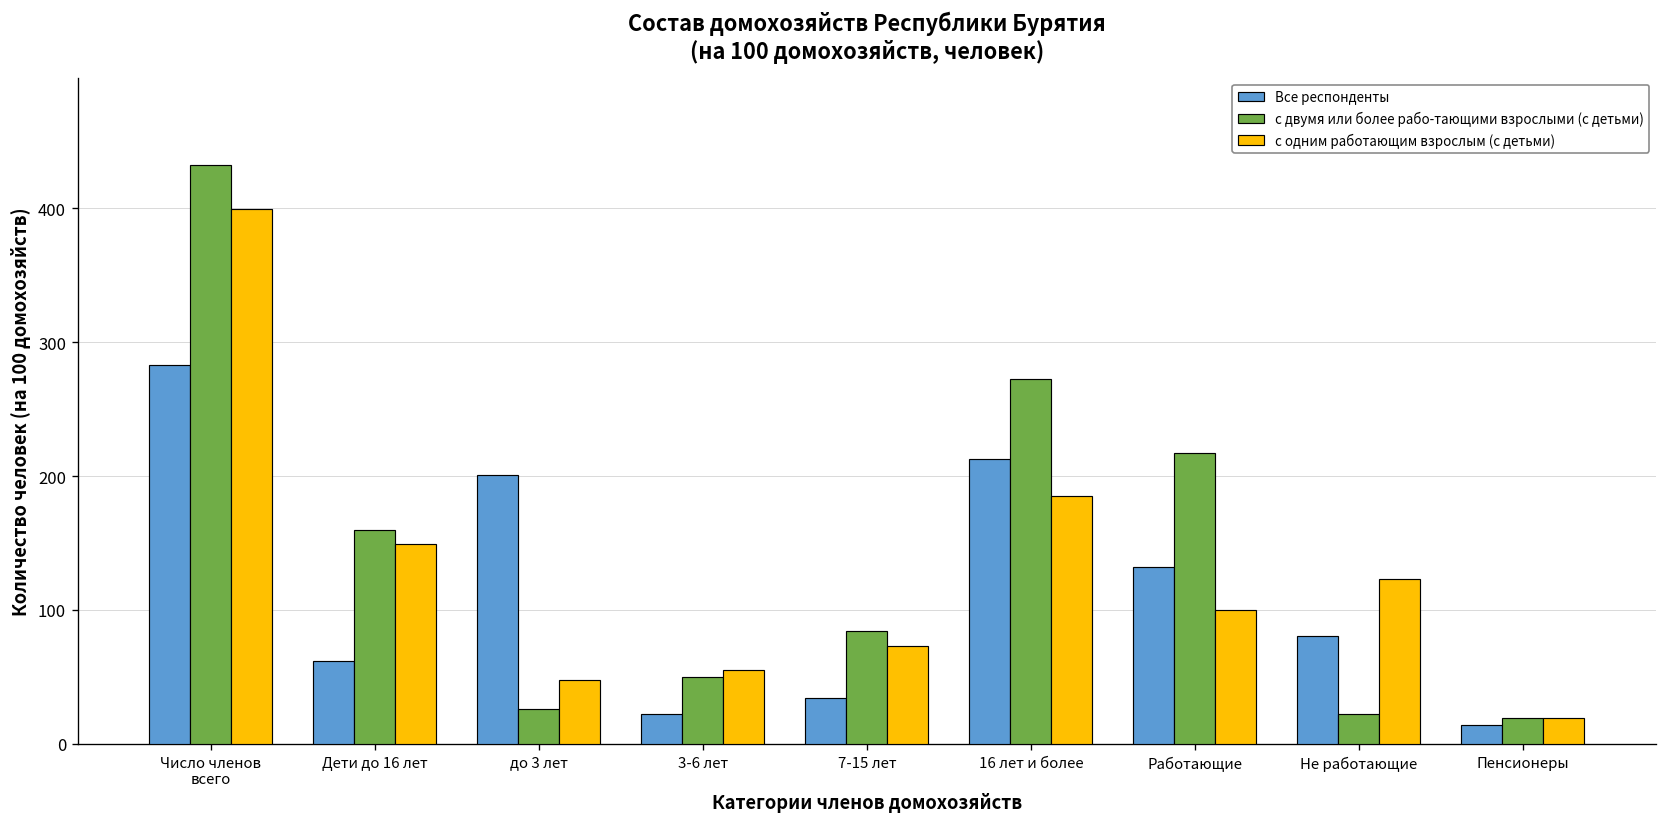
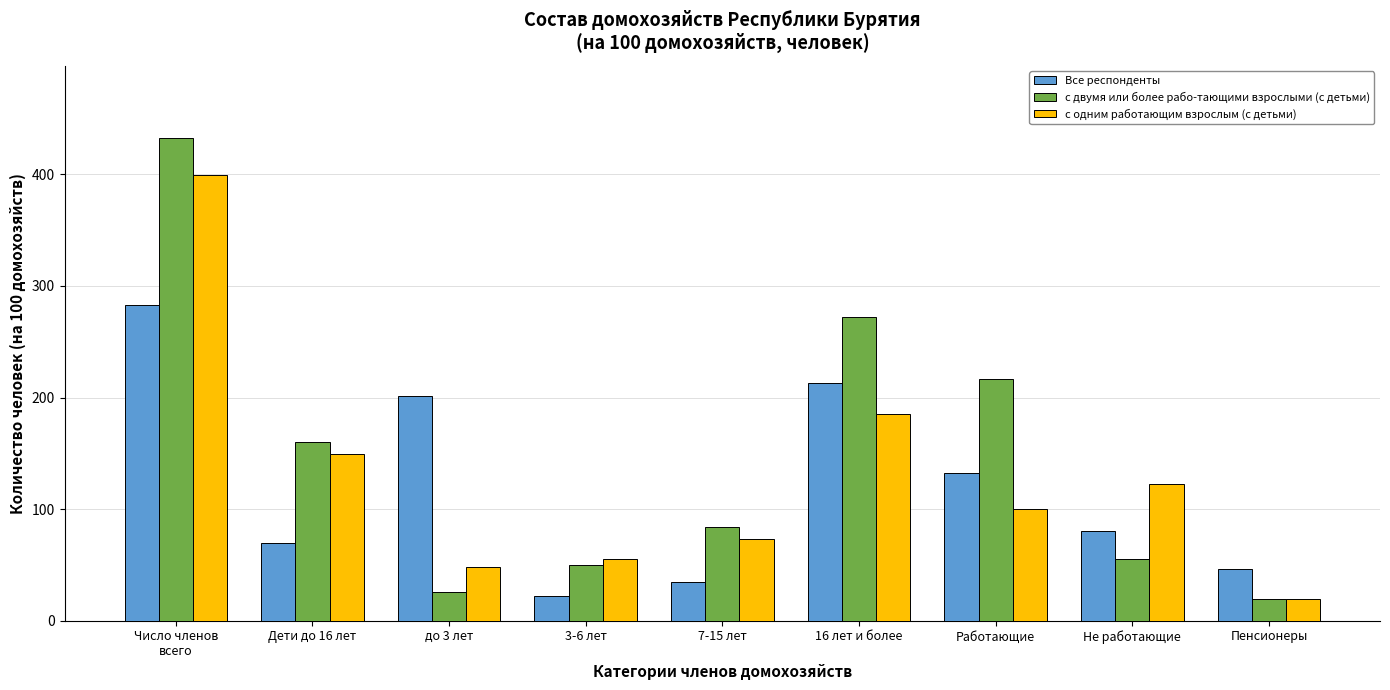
  {
    "Все респонденты": {
      "Число членов всего": 283,
-     "Дети до 16 лет": 62,
+     "Дети до 16 лет": 70,
      "до 3 лет": 201,
      "3-6 лет": 22,
      "7-15 лет": 35,
      "16 лет и более": 213,
      "Работающие": 132,
      "Не работающие": 80,
-     "Пенсионеры": 14
+     "Пенсионеры": 46
    },
    "с двумя или более рабо-тающими взрослыми (с детьми)": {
      "Число членов всего": 432,
      "Дети до 16 лет": 160,
      "до 3 лет": 26,
      "3-6 лет": 50,
      "7-15 лет": 84,
      "16 лет и более": 272,
      "Работающие": 217,
-     "Не работающие": 22,
+     "Не работающие": 56,
      "Пенсионеры": 19
    },
    "с одним работающим взрослым (с детьми)": {
      "Число членов всего": 399,
      "Дети до 16 лет": 149,
      "до 3 лет": 48,
      "3-6 лет": 55,
      "7-15 лет": 73,
      "16 лет и более": 185,
      "Работающие": 100,
      "Не работающие": 123,
      "Пенсионеры": 19
    }
  }
